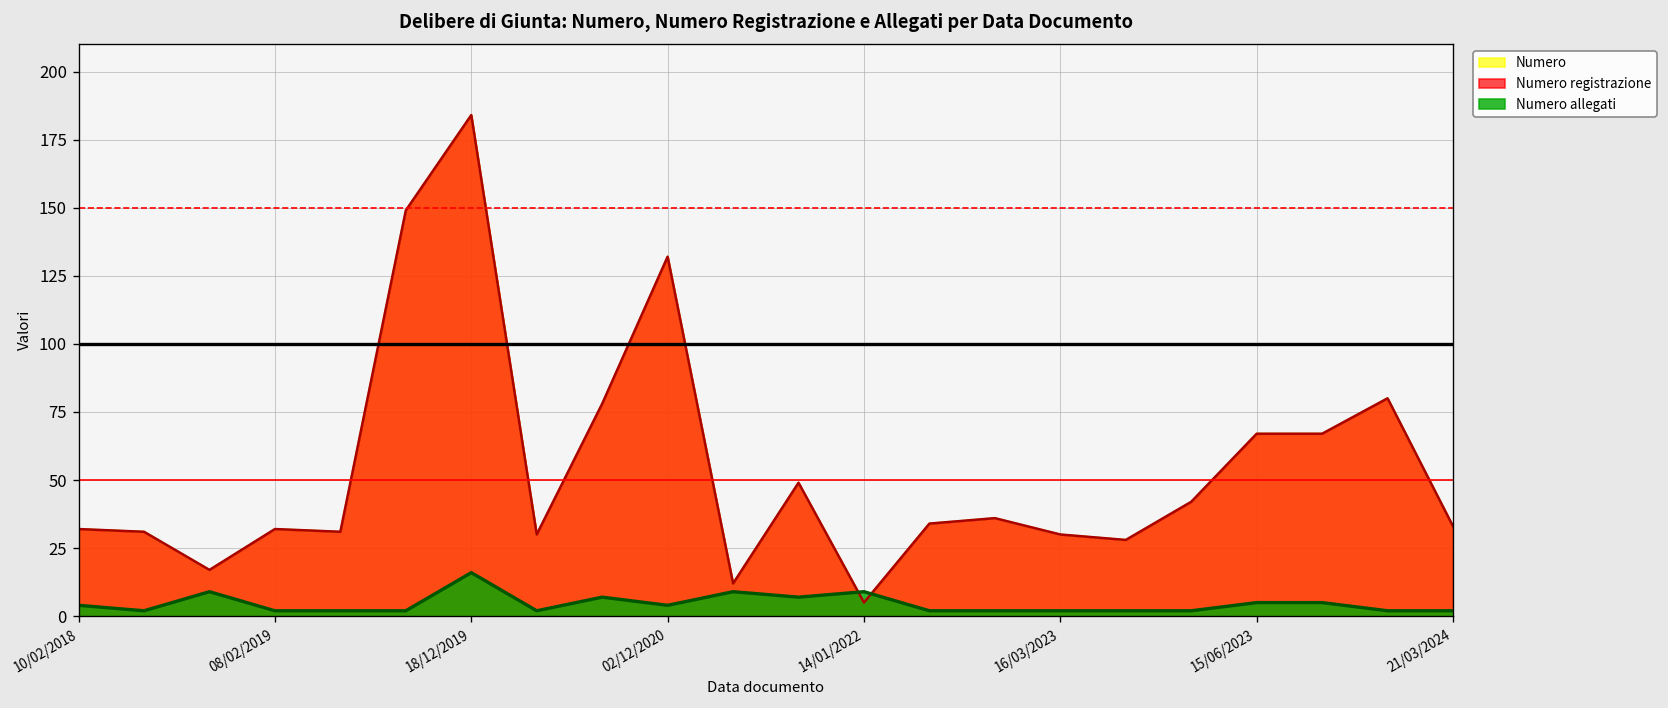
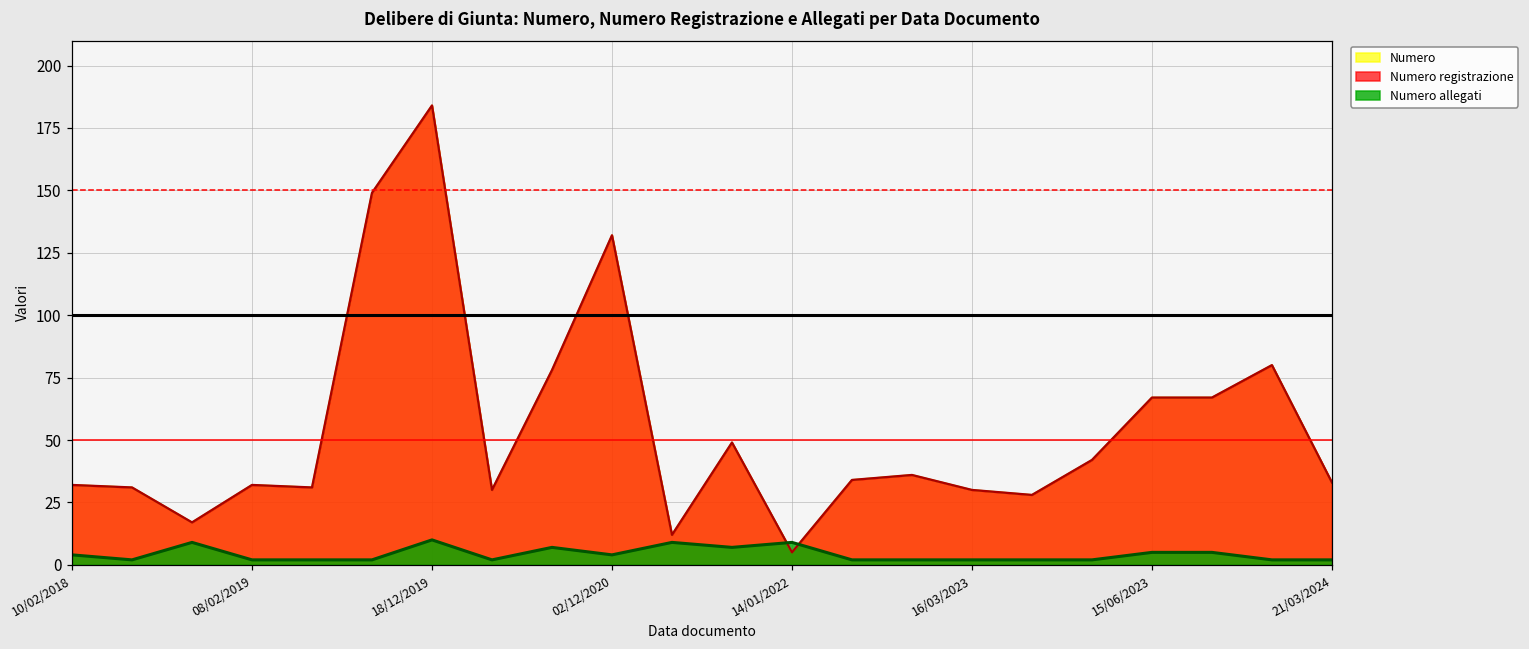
  {
    "Numero registrazione": {
      "18/12/2019": 184
    },
    "Numero allegati": {
-     "18/12/2019": 16
+     "18/12/2019": 10
    }
  }
